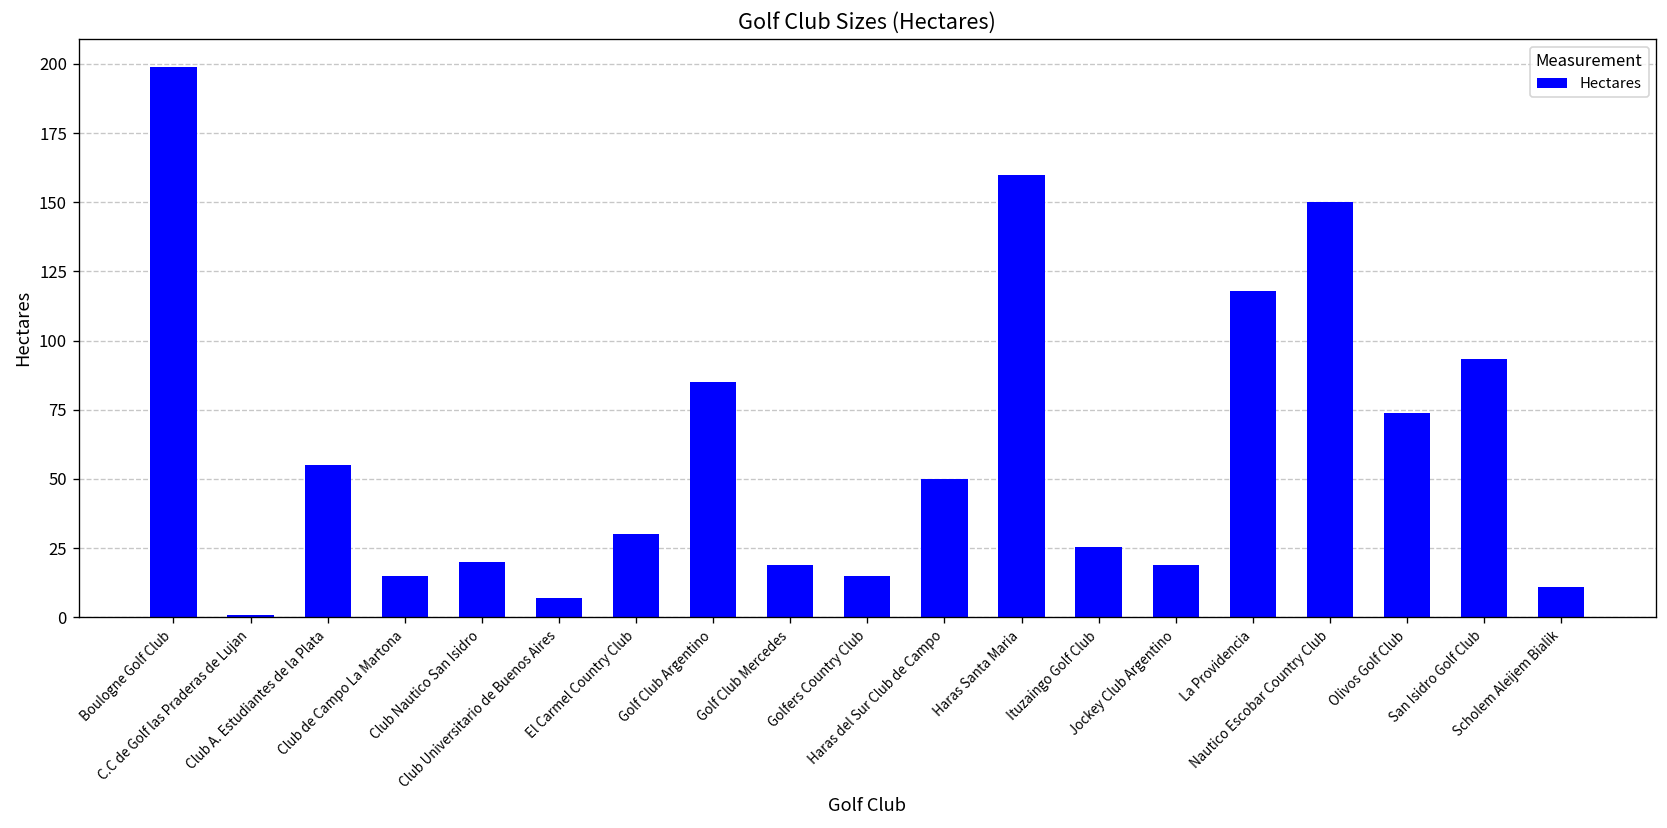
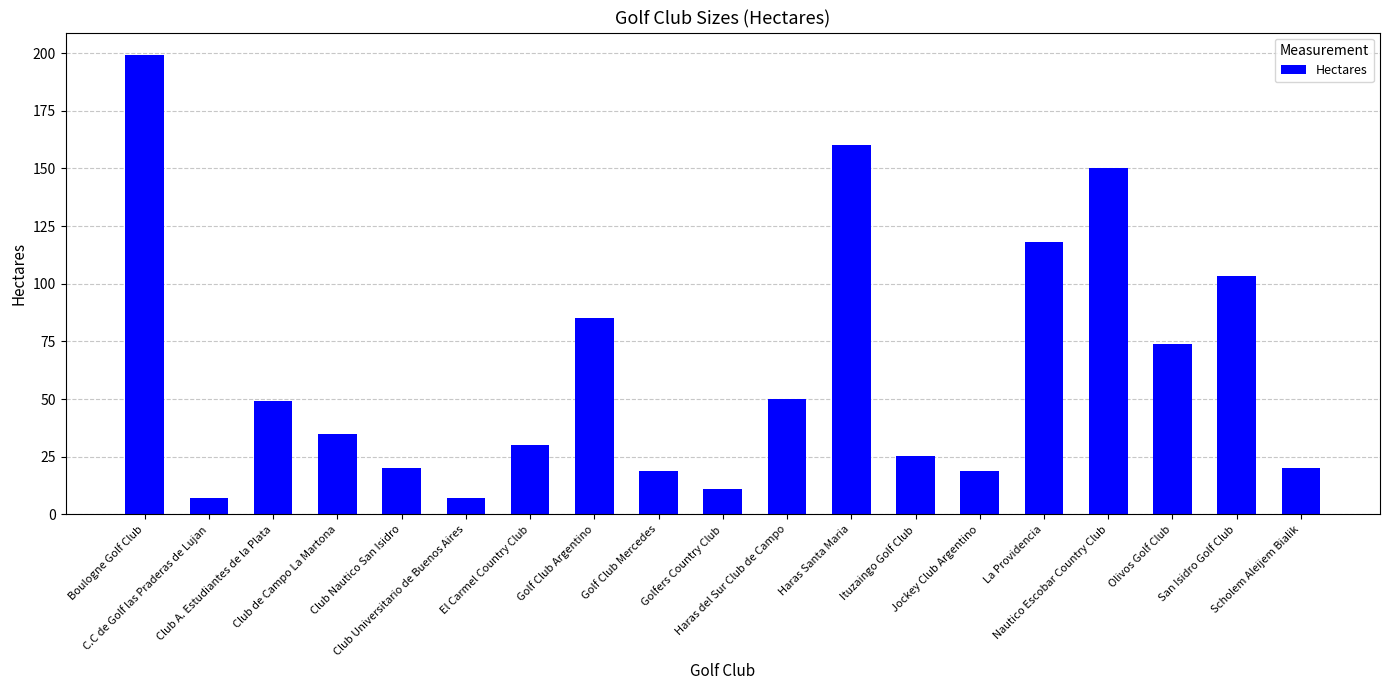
  {
    "Boulogne Golf Club": 199,
-   "C.C de Golf las Praderas de Lujan": 1,
-   "Club A. Estudiantes de la Plata": 55,
-   "Club de Campo La Martona": 15,
+   "C.C de Golf las Praderas de Lujan": 7,
+   "Club A. Estudiantes de la Plata": 49,
+   "Club de Campo La Martona": 35,
    "Club Nautico San Isidro": 20,
    "Club Universitario de Buenos Aires": 7,
    "El Carmel Country Club": 30,
    "Golf Club Argentino": 85,
    "Golf Club Mercedes": 19,
-   "Golfers Country Club": 15,
+   "Golfers Country Club": 11,
    "Haras del Sur Club de Campo": 50,
    "Haras Santa Maria": 160,
    "Ituzaingo Golf Club": 25,
    "Jockey Club Argentino": 19,
    "La Providencia": 118,
    "Nautico Escobar Country Club": 150,
    "Olivos Golf Club": 74,
-   "San Isidro Golf Club": 94,
-   "Scholem Aleijem Bialik": 11
+   "San Isidro Golf Club": 103,
+   "Scholem Aleijem Bialik": 20
  }
